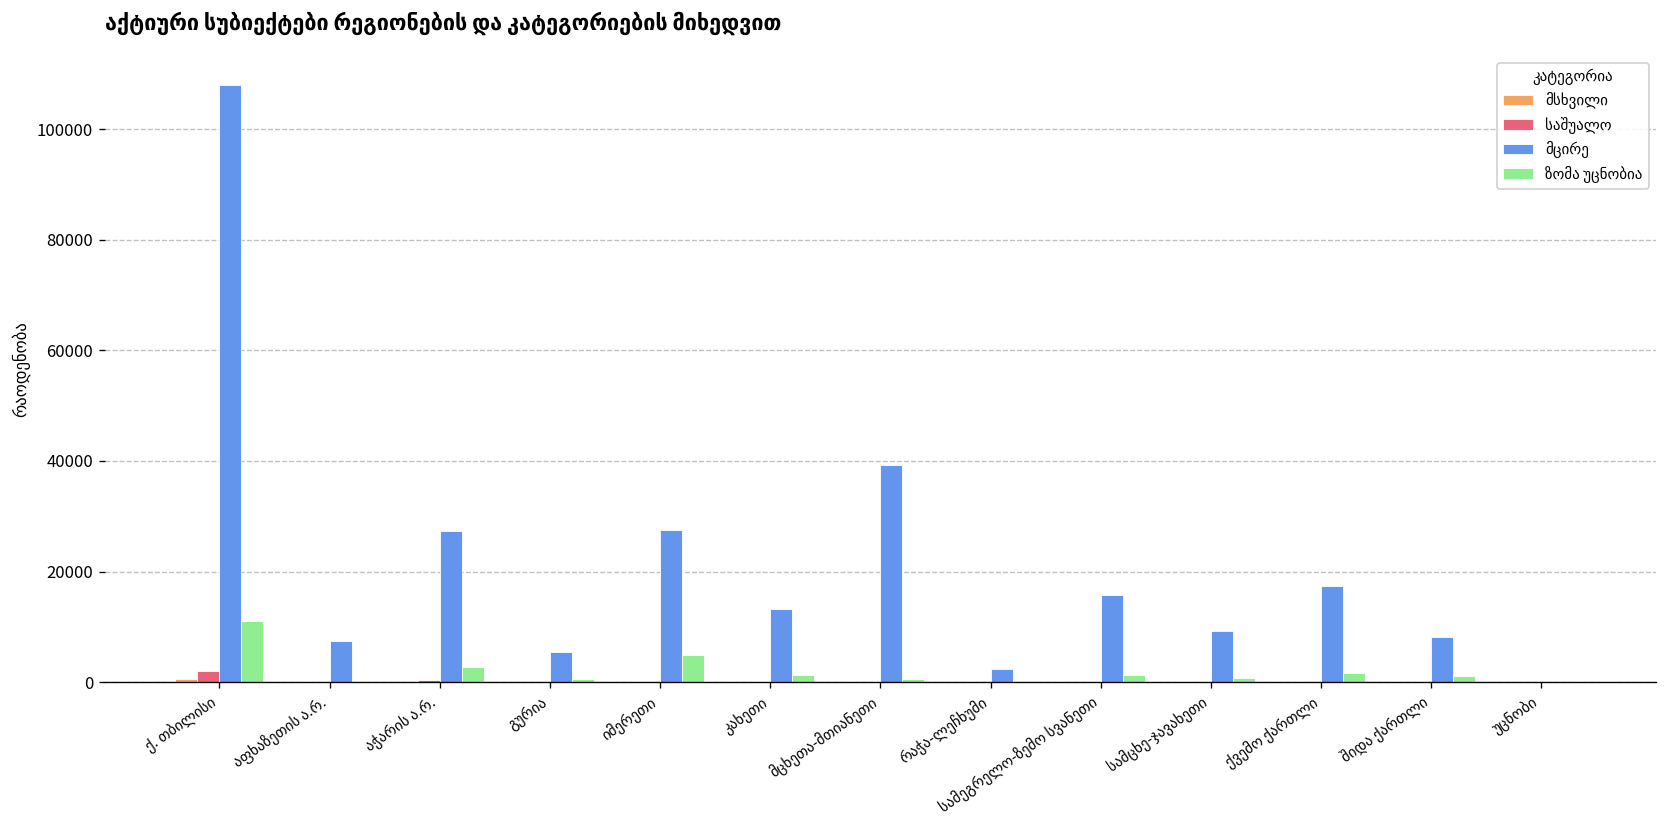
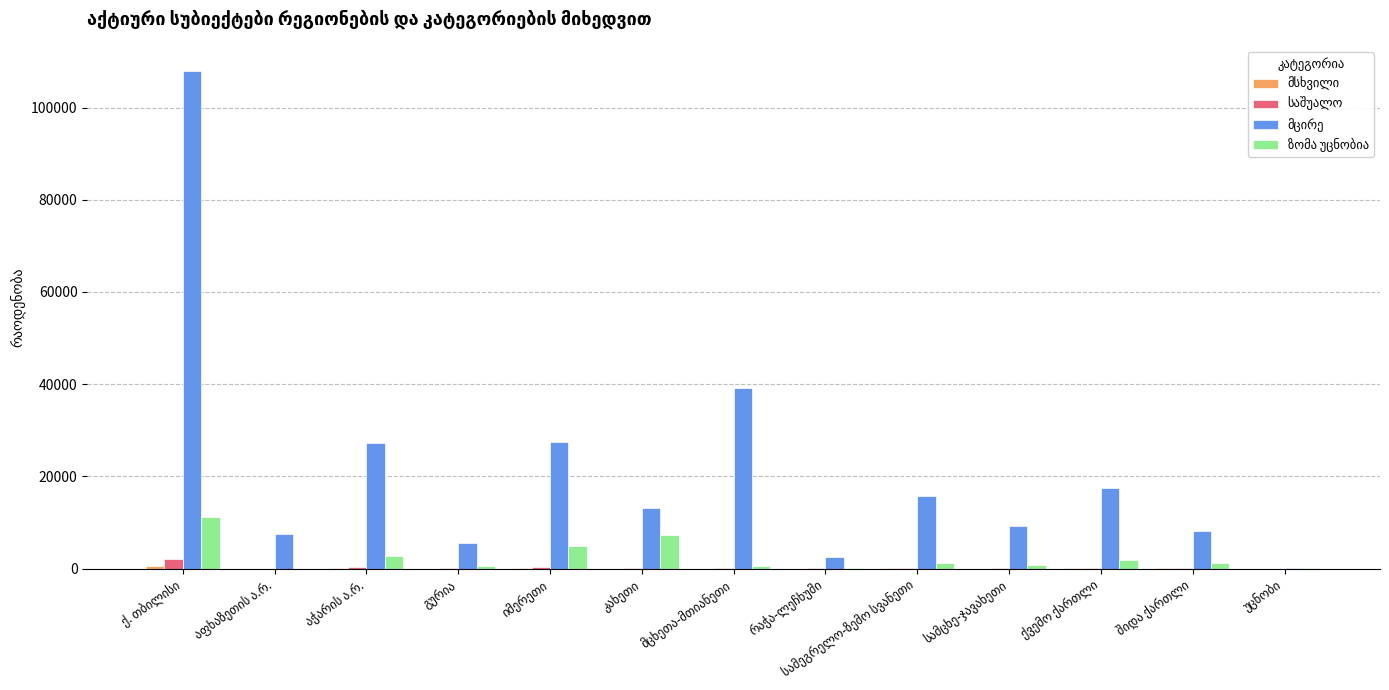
  {
    "მსხვილი": {
      "ქ. თბილისი": 1000,
      "აფხაზეთის ა.რ.": 0,
      "რაჭა-ლეჩხუმი": 0,
      "უცნობი": 0
    },
    "საშუალო": {
      "ქ. თბილისი": 2000,
      "უცნობი": 0
    },
    "მცირე": {
      "ქ. თბილისი": 108000,
      "აფხაზეთის ა.რ.": 8000,
      "აჭარის ა.რ.": 27000,
      "გურია": 5000,
      "იმერეთი": 28000,
      "კახეთი": 13000,
      "მცხეთა-მთიანეთი": 39000,
      "რაჭა-ლეჩხუმი": 2000,
      "სამეგრელო-ზემო სვანეთი": 16000,
      "სამცხე-ჯავახეთი": 9000,
      "ქვემო ქართლი": 17000,
      "შიდა ქართლი": 8000
    },
    "ზომა უცნობია": {
      "ქ. თბილისი": 11000,
      "აფხაზეთის ა.რ.": 0,
      "აჭარის ა.რ.": 3000,
      "იმერეთი": 5000,
-     "კახეთი": 1000,
+     "კახეთი": 7000,
      "მცხეთა-მთიანეთი": 1000,
      "სამეგრელო-ზემო სვანეთი": 1000,
      "სამცხე-ჯავახეთი": 1000,
      "ქვემო ქართლი": 2000,
      "შიდა ქართლი": 1000
    }
  }
